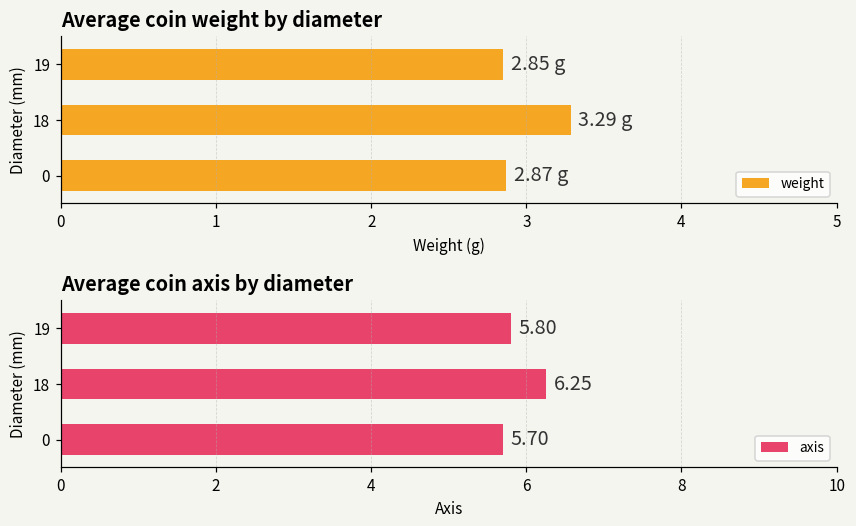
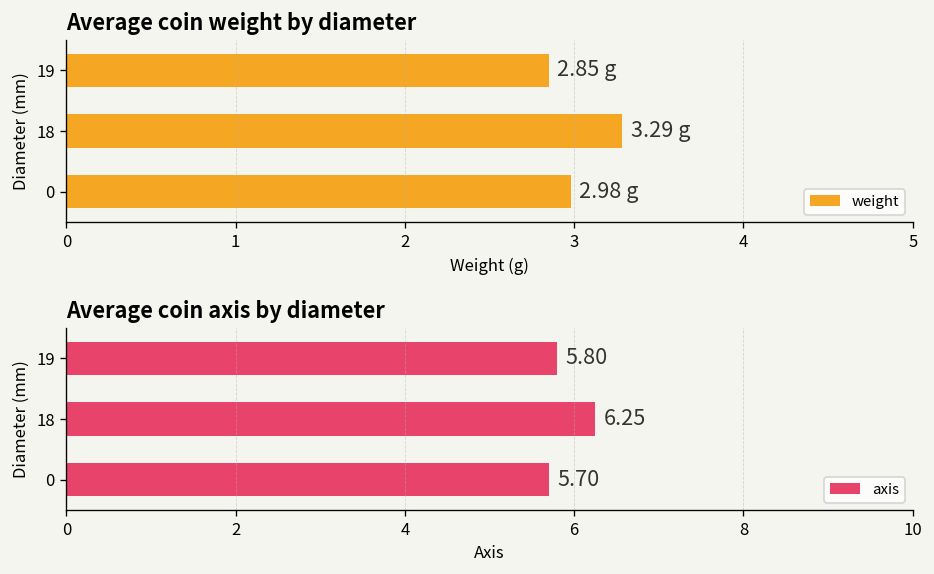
  {
    "Average coin weight by diameter": {
      "19": 2.85,
      "18": 3.29,
-     "0": 2.87
+     "0": 2.98
    },
    "Average coin axis by diameter": {
      "19": 5.80,
      "18": 6.25,
      "0": 5.70
    }
  }
